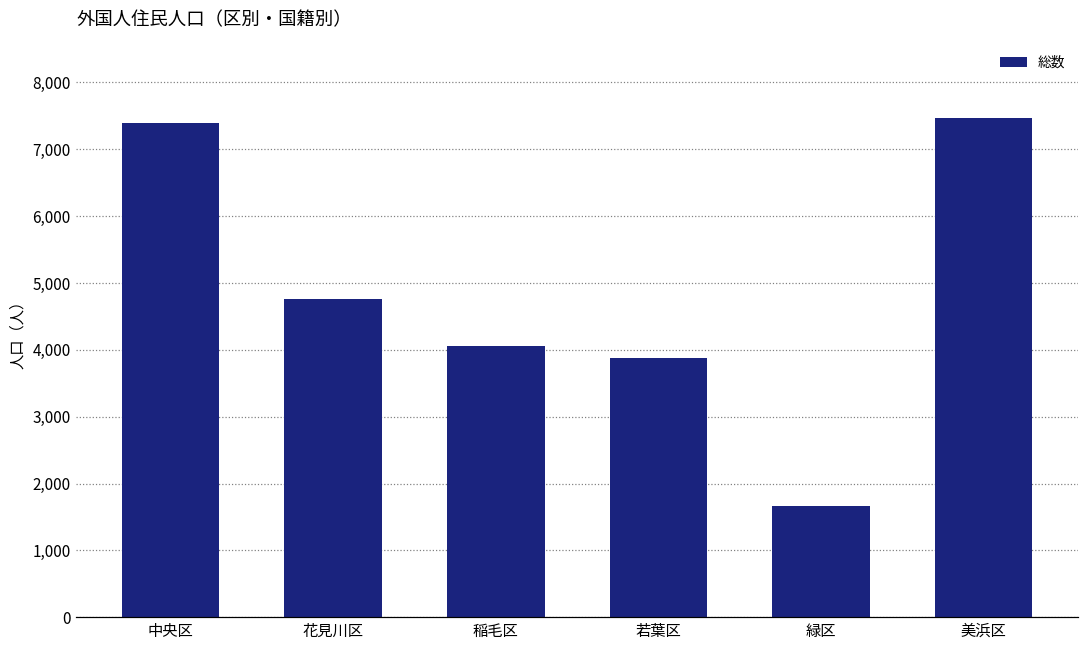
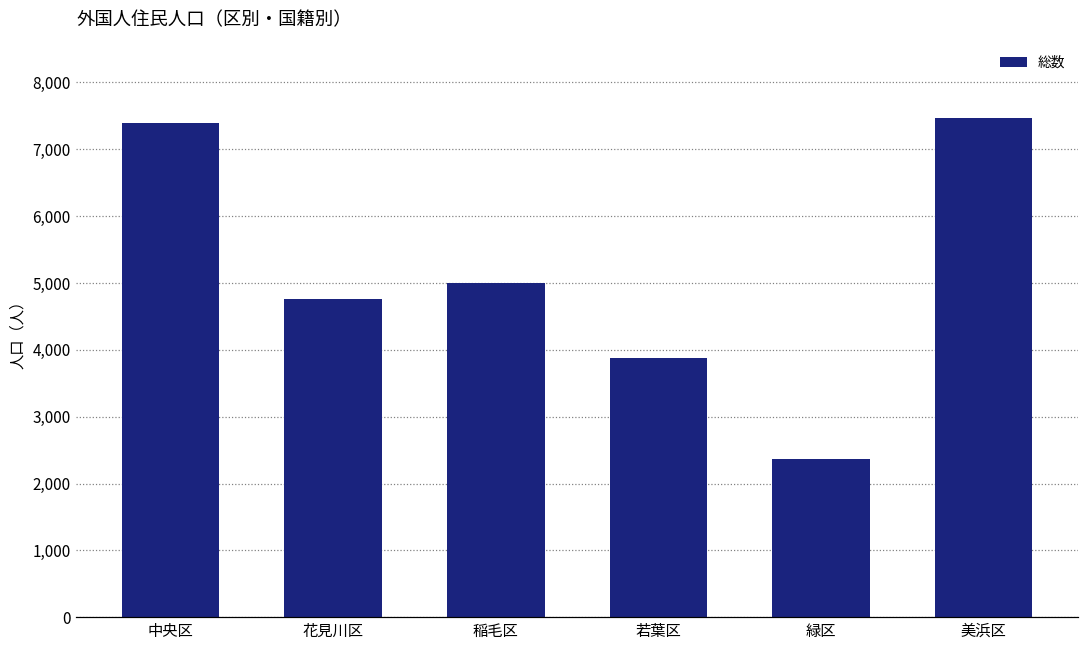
  {
    "中央区": "7,400",
    "花見川区": "4,800",
-   "稲毛区": "4,100",
+   "稲毛区": "5,000",
    "若葉区": "3,900",
-   "緑区": "1,700",
+   "緑区": "2,400",
    "美浜区": "7,500"
  }
